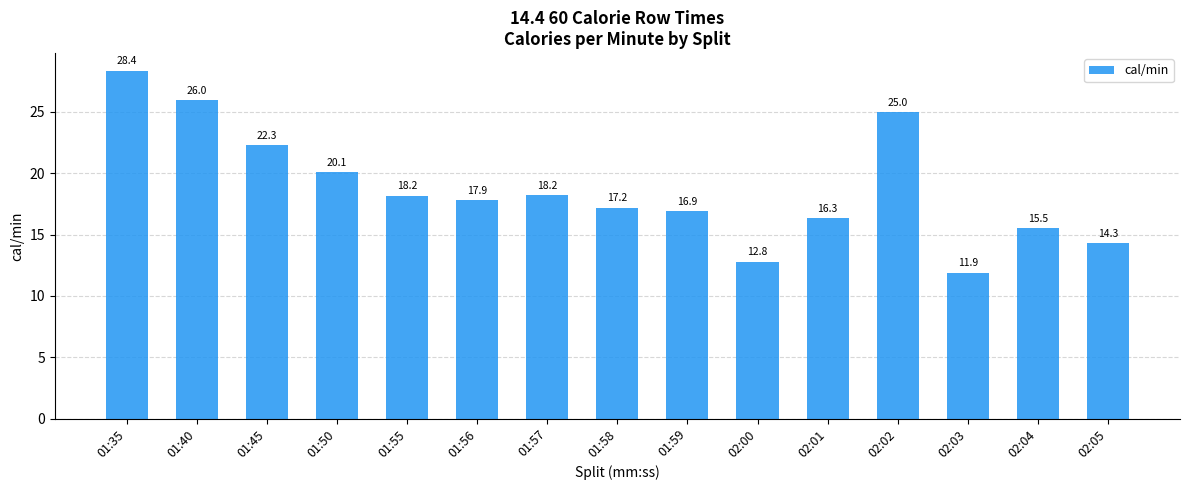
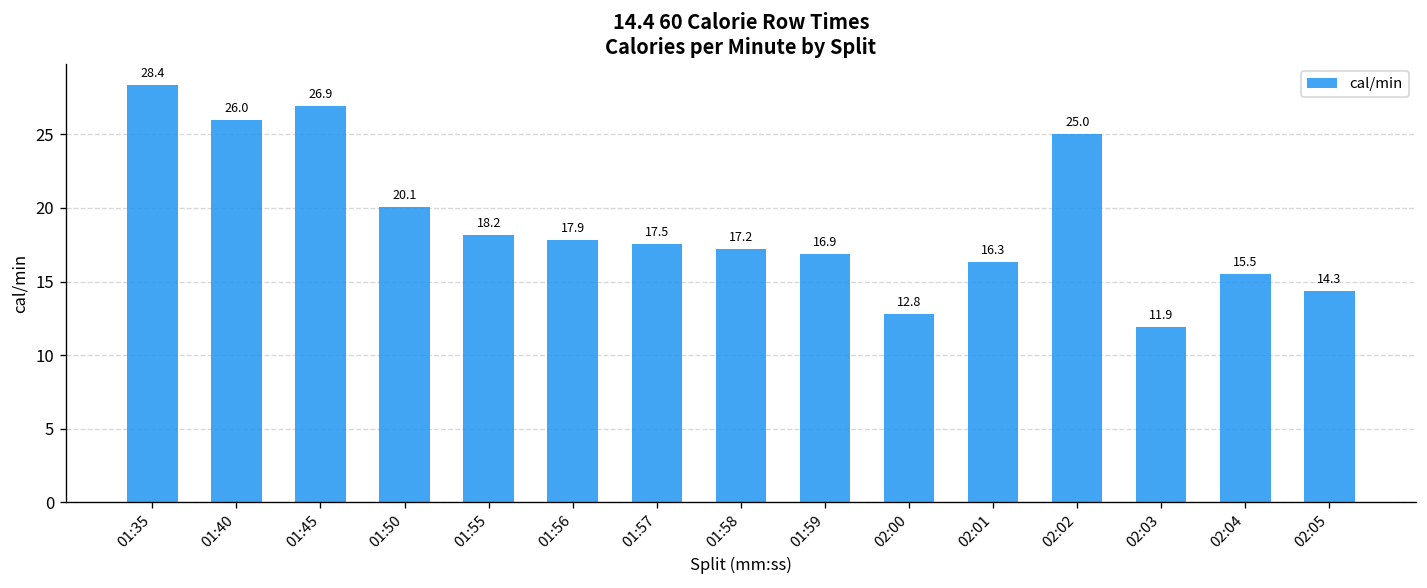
  {
    "01:35": 28.4,
    "01:40": 26.0,
-   "01:45": 22.3,
+   "01:45": 26.9,
    "01:50": 20.1,
    "01:55": 18.2,
    "01:56": 17.9,
-   "01:57": 18.2,
+   "01:57": 17.5,
    "01:58": 17.2,
    "01:59": 16.9,
    "02:00": 12.8,
    "02:01": 16.3,
    "02:02": 25.0,
    "02:03": 11.9,
    "02:04": 15.5,
    "02:05": 14.3
  }
